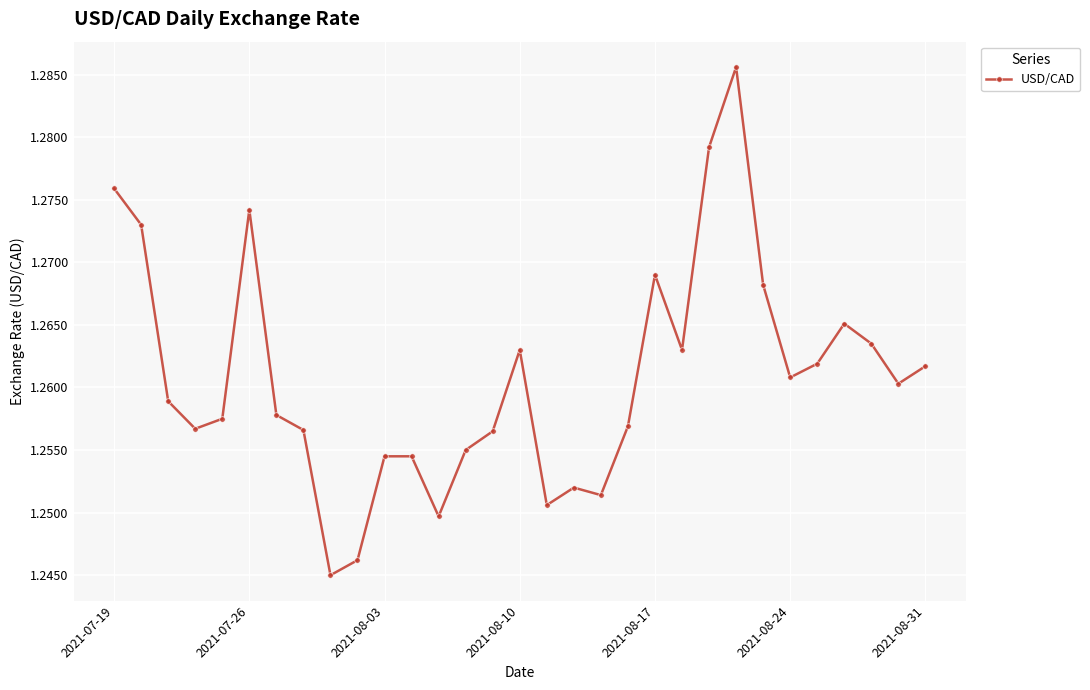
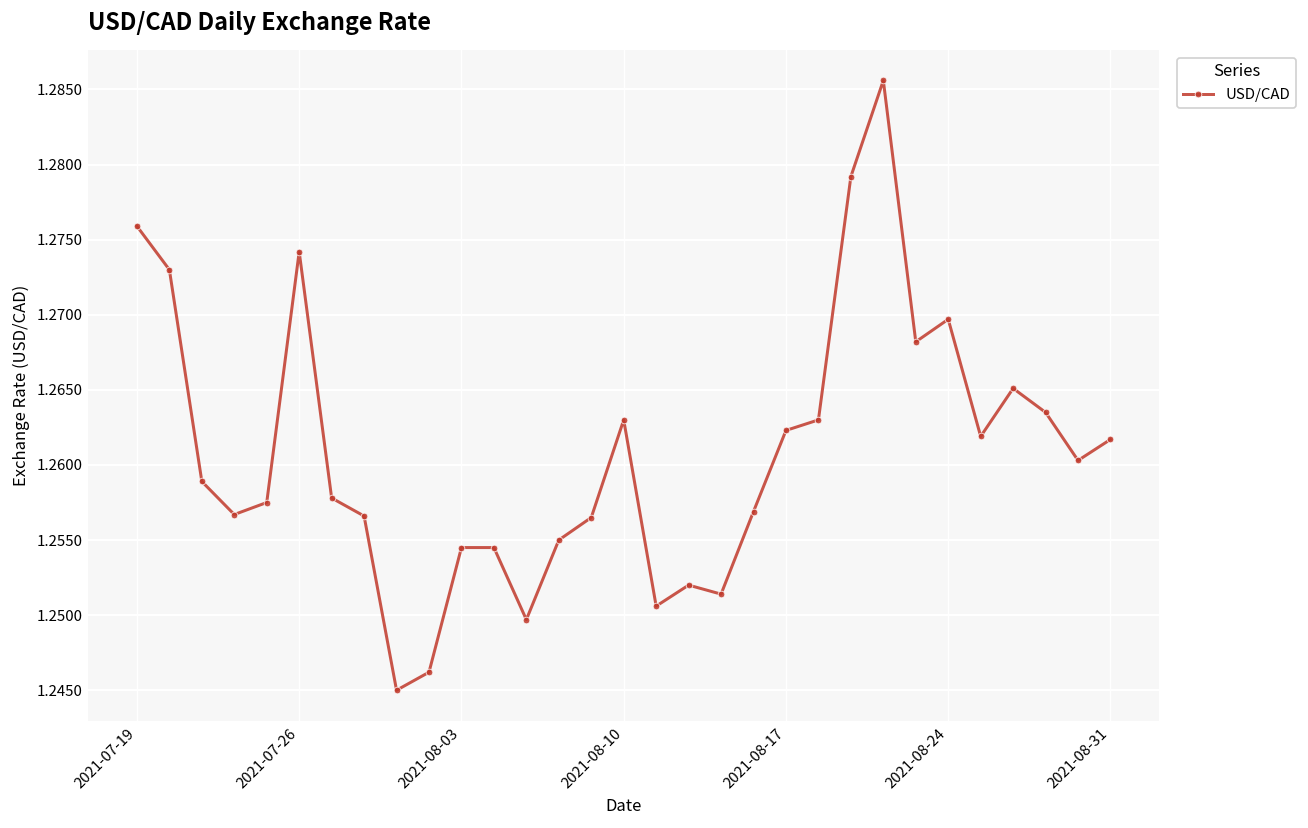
  {
    "2021-07-19": 1.2759,
    "2021-07-26": 1.2742,
    "2021-08-03": 1.2545,
    "2021-08-10": 1.2630,
-   "2021-08-17": 1.2690,
-   "2021-08-24": 1.2608,
+   "2021-08-17": 1.2623,
+   "2021-08-24": 1.2697,
    "2021-08-31": 1.2617
  }
